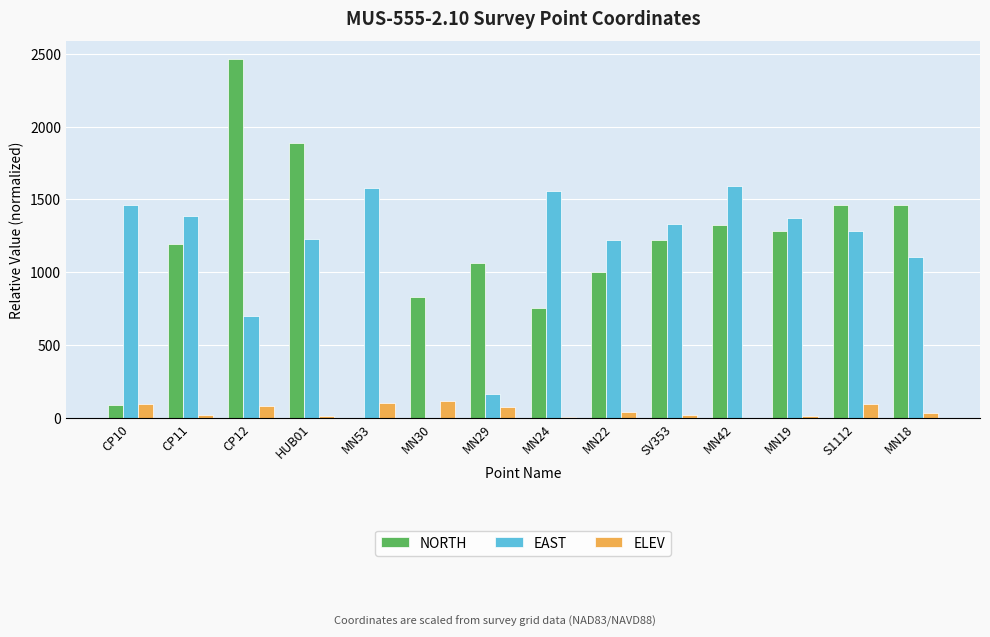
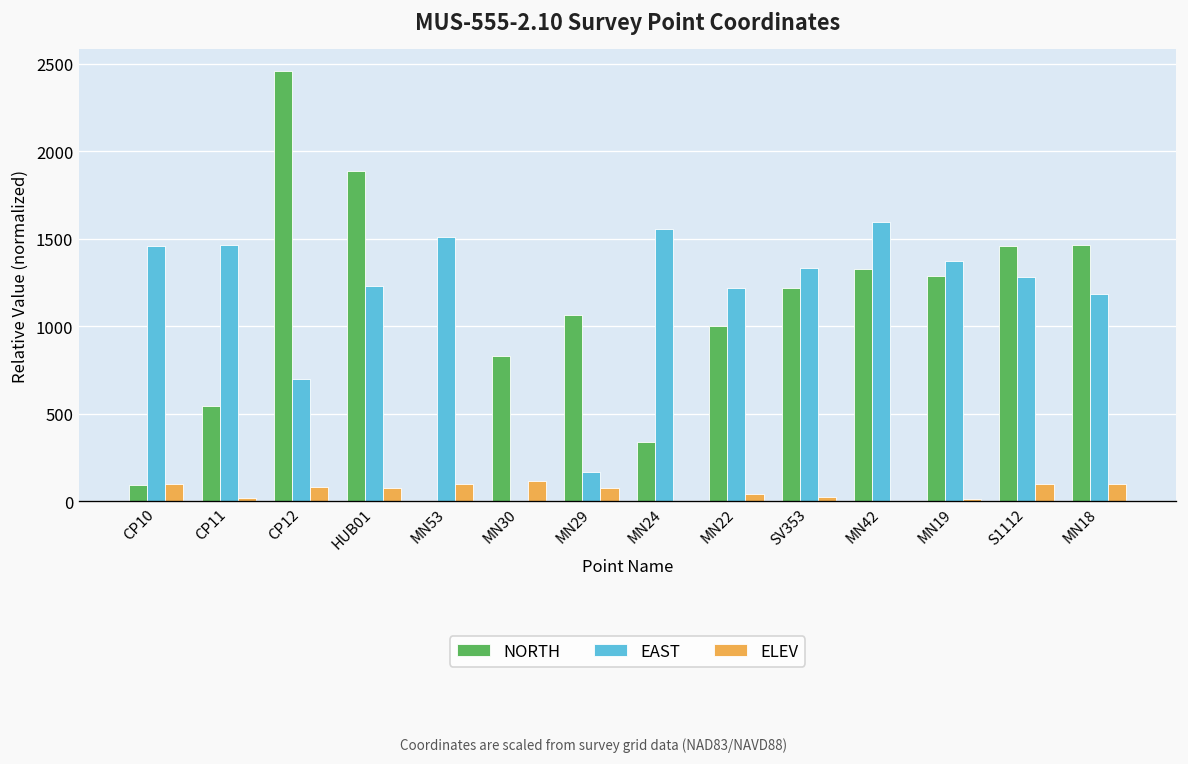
  {
    "NORTH": {
      "CP10": 90,
-     "CP11": 1190,
+     "CP11": 540,
      "CP12": 2460,
      "HUB01": 1890,
      "MN53": 0,
      "MN30": 830,
      "MN29": 1060,
-     "MN24": 750,
+     "MN24": 340,
      "MN22": 1000,
      "SV353": 1220,
      "MN42": 1330,
      "MN19": 1290,
      "S1112": 1460,
      "MN18": 1460
    },
    "EAST": {
      "CP10": 1460,
-     "CP11": 1390,
+     "CP11": 1460,
      "CP12": 700,
      "HUB01": 1230,
-     "MN53": 1580,
+     "MN53": 1510,
      "MN30": 0,
      "MN29": 170,
      "MN24": 1560,
      "MN22": 1220,
      "SV353": 1330,
      "MN42": 1590,
      "MN19": 1370,
      "S1112": 1280,
-     "MN18": 1100
+     "MN18": 1190
    },
    "ELEV": {
      "CP10": 100,
      "CP11": 20,
      "CP12": 80,
-     "HUB01": 10,
+     "HUB01": 80,
      "MN53": 100,
      "MN30": 120,
      "MN29": 80,
      "MN22": 40,
      "SV353": 20,
      "MN42": 0,
      "S1112": 100,
-     "MN18": 40
+     "MN18": 100
    }
  }
